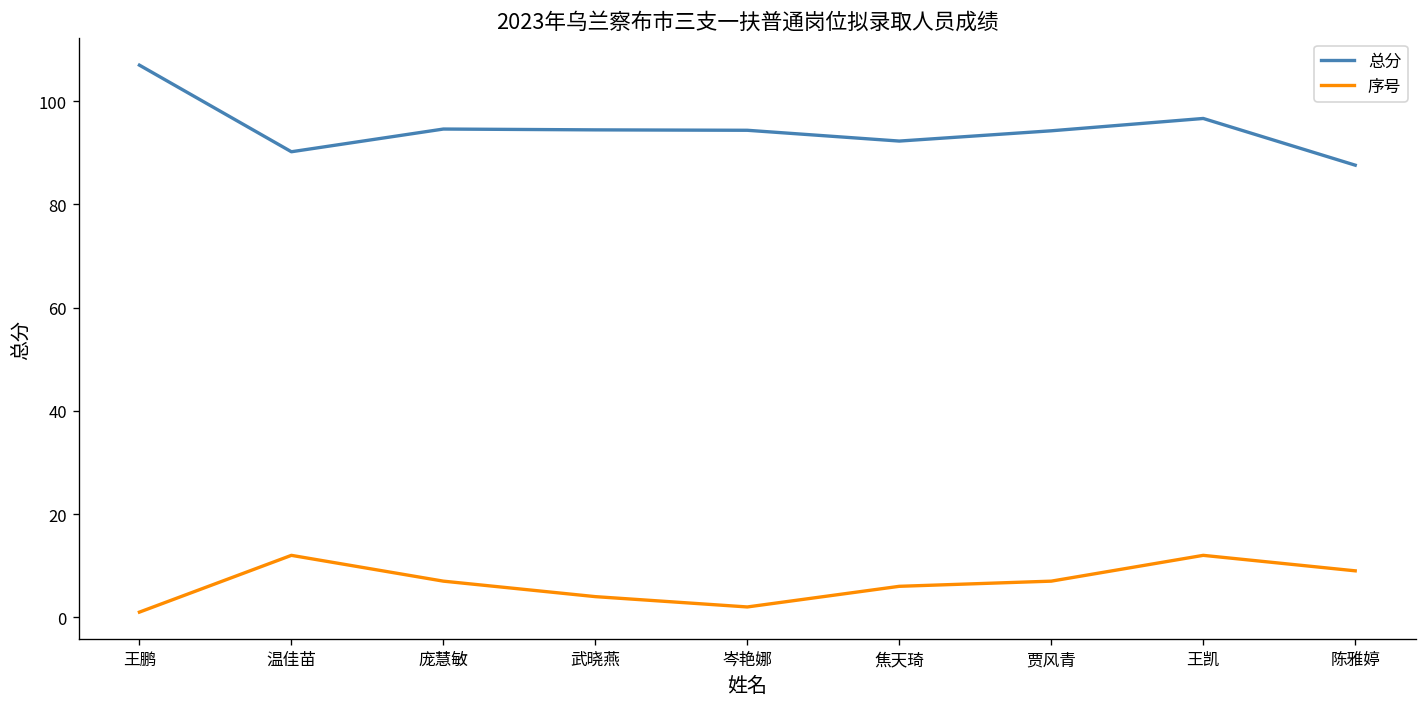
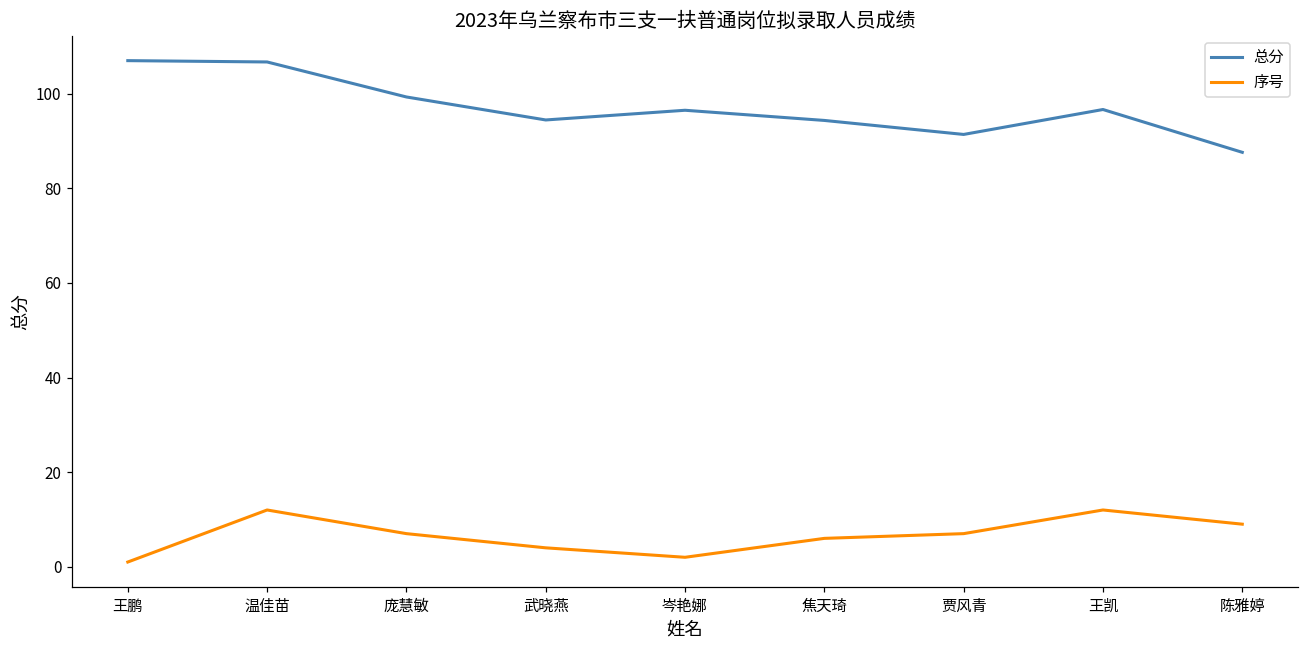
  {
    "总分": {
      "王鹏": 107,
-     "温佳苗": 90,
-     "庞慧敏": 95,
+     "温佳苗": 107,
+     "庞慧敏": 99,
      "武晓燕": 94,
-     "岑艳娜": 94,
-     "焦天琦": 92,
-     "贾风青": 94,
+     "岑艳娜": 96,
+     "焦天琦": 94,
+     "贾风青": 91,
      "王凯": 97,
      "陈雅婷": 88
    },
    "序号": {
      "王鹏": 1,
      "温佳苗": 12,
      "庞慧敏": 7,
      "武晓燕": 4,
      "岑艳娜": 2,
      "焦天琦": 6,
      "贾风青": 7,
      "王凯": 12,
      "陈雅婷": 9
    }
  }
